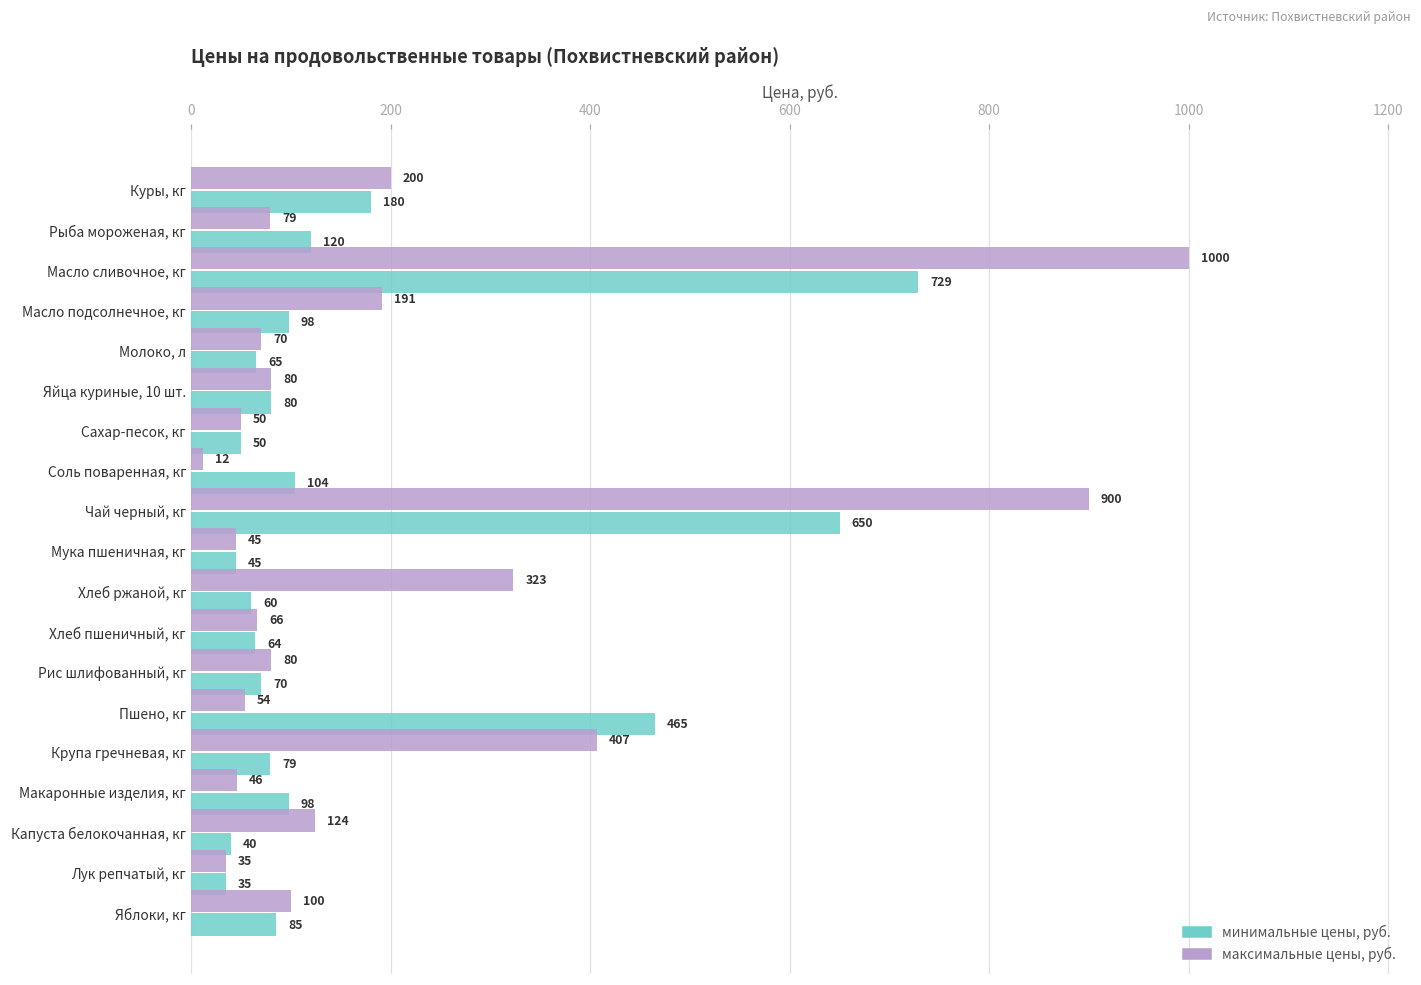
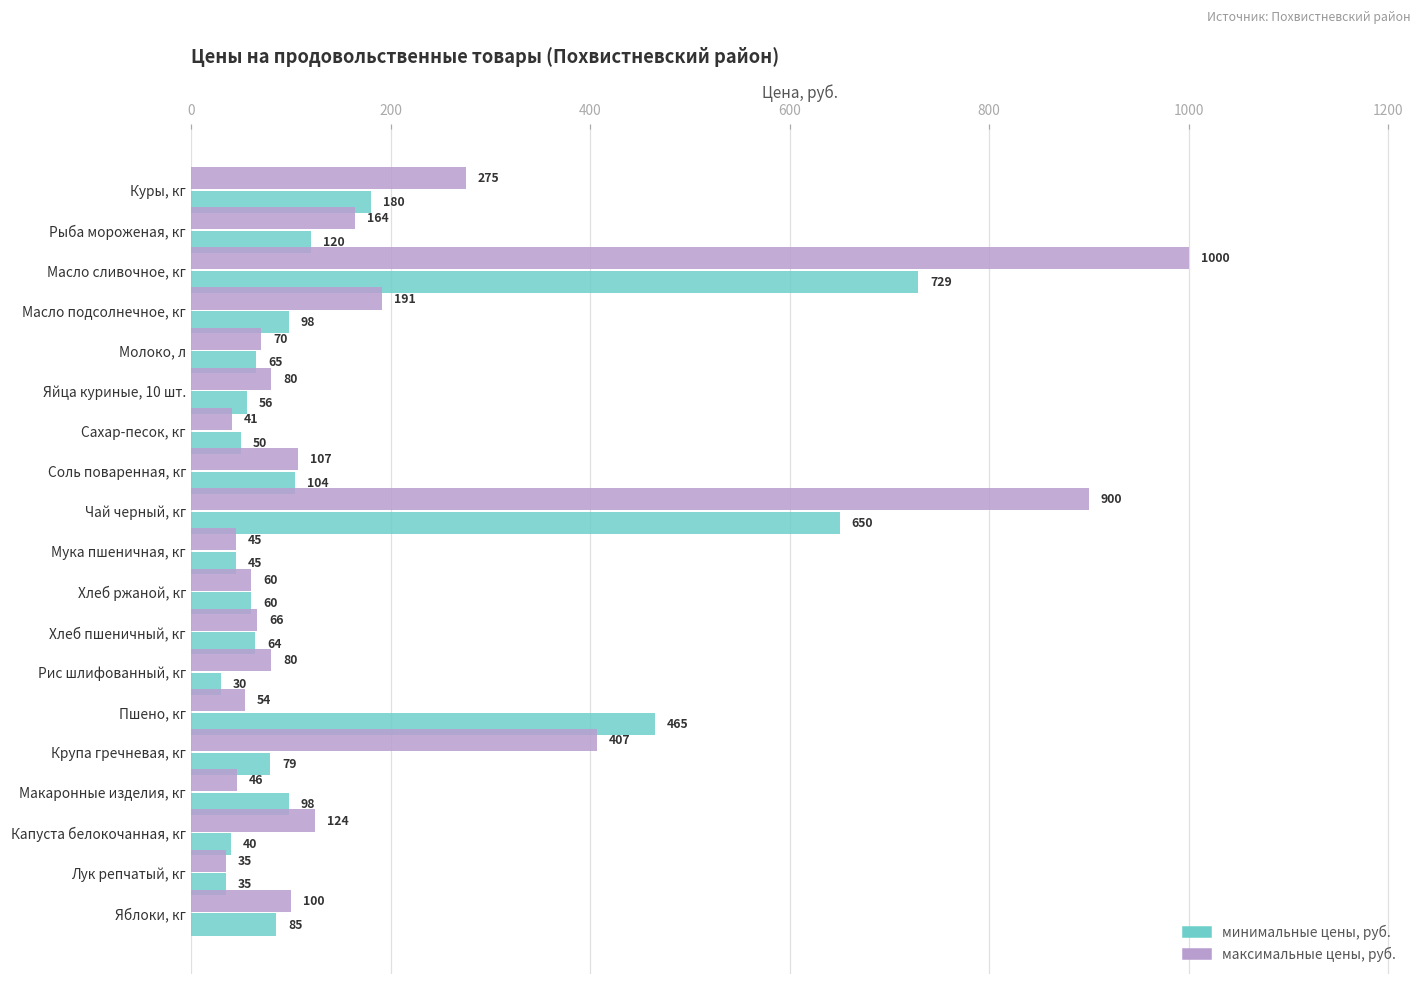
  {
    "минимальные цены, руб.": {
      "Куры, кг": 180,
      "Рыба мороженая, кг": 120,
      "Масло сливочное, кг": 729,
      "Масло подсолнечное, кг": 98,
      "Молоко, л": 65,
-     "Яйца куриные, 10 шт.": 80,
+     "Яйца куриные, 10 шт.": 56,
      "Сахар-песок, кг": 50,
      "Соль поваренная, кг": 104,
      "Чай черный, кг": 650,
      "Мука пшеничная, кг": 45,
      "Хлеб ржаной, кг": 60,
      "Хлеб пшеничный, кг": 64,
-     "Рис шлифованный, кг": 70,
+     "Рис шлифованный, кг": 30,
      "Пшено, кг": 465,
      "Крупа гречневая, кг": 79,
      "Макаронные изделия, кг": 98,
      "Капуста белокочанная, кг": 40,
      "Лук репчатый, кг": 35,
      "Яблоки, кг": 85
    },
    "максимальные цены, руб.": {
-     "Куры, кг": 200,
-     "Рыба мороженая, кг": 79,
+     "Куры, кг": 275,
+     "Рыба мороженая, кг": 164,
      "Масло сливочное, кг": 1000,
      "Масло подсолнечное, кг": 191,
      "Молоко, л": 70,
      "Яйца куриные, 10 шт.": 80,
-     "Сахар-песок, кг": 50,
-     "Соль поваренная, кг": 12,
+     "Сахар-песок, кг": 41,
+     "Соль поваренная, кг": 107,
      "Чай черный, кг": 900,
      "Мука пшеничная, кг": 45,
-     "Хлеб ржаной, кг": 323,
+     "Хлеб ржаной, кг": 60,
      "Хлеб пшеничный, кг": 66,
      "Рис шлифованный, кг": 80,
      "Пшено, кг": 54,
      "Крупа гречневая, кг": 407,
      "Макаронные изделия, кг": 46,
      "Капуста белокочанная, кг": 124,
      "Лук репчатый, кг": 35,
      "Яблоки, кг": 100
    }
  }
